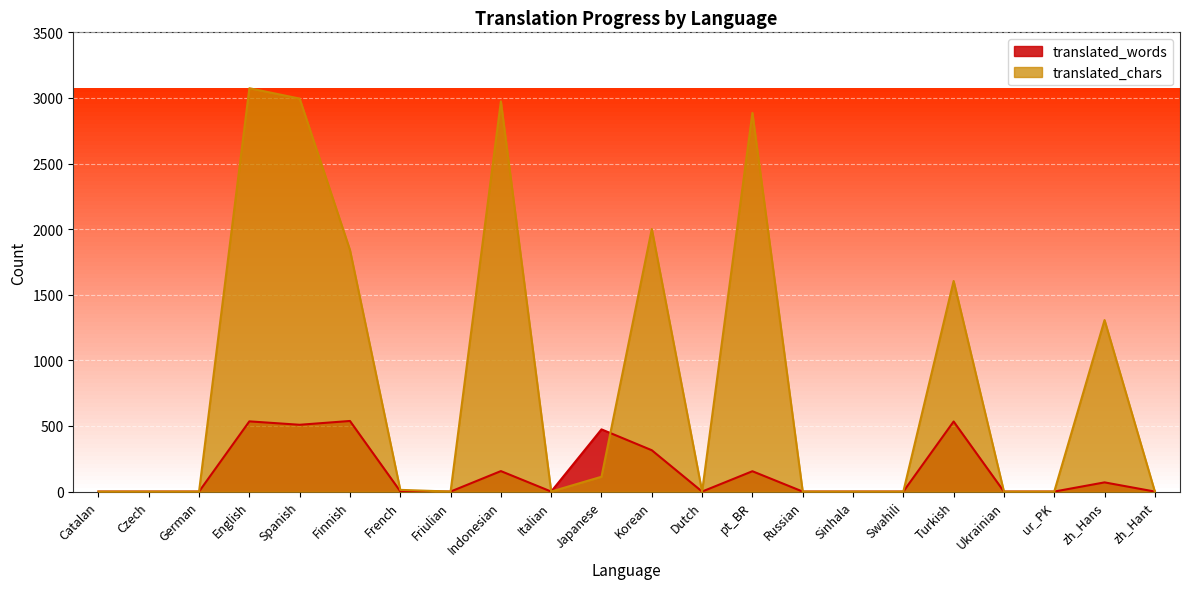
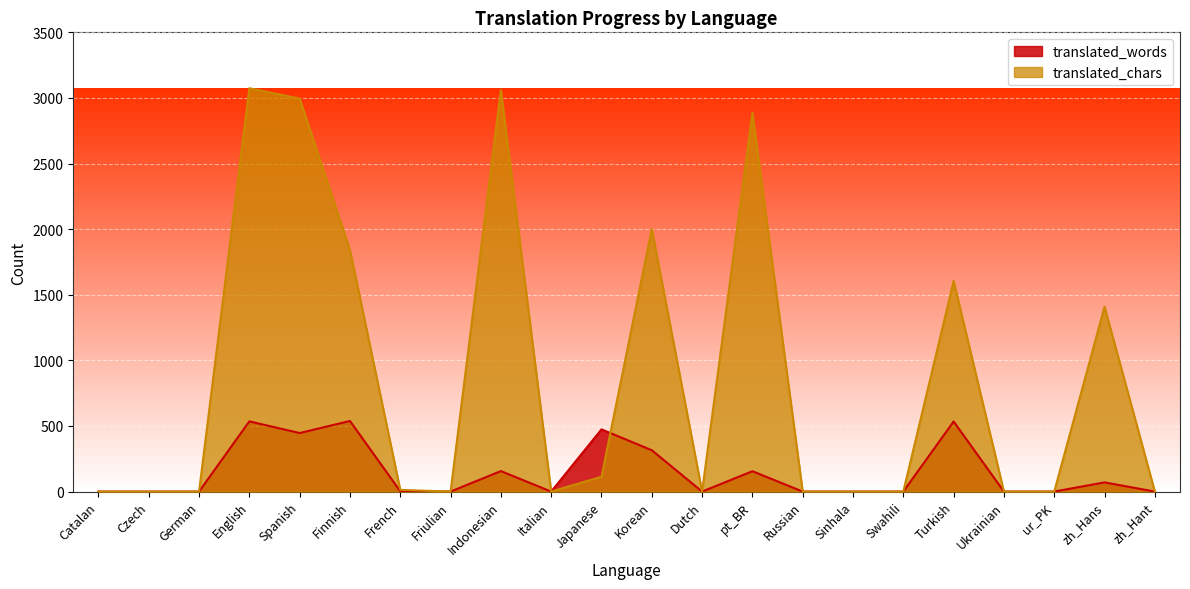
  {
    "translated_words": {
      "English": 540,
-     "Spanish": 510,
+     "Spanish": 450,
      "Finnish": 540,
      "Indonesian": 160,
      "Japanese": 470,
      "Korean": 320,
      "pt_BR": 160,
      "Turkish": 530,
      "zh_Hans": 70
    },
    "translated_chars": {
      "English": 3070,
      "Spanish": 3000,
      "Finnish": 1840,
-     "Indonesian": 2970,
+     "Indonesian": 3060,
      "Japanese": 110,
      "Korean": 2000,
      "pt_BR": 2890,
      "Turkish": 1610,
-     "zh_Hans": 1310
+     "zh_Hans": 1410
    }
  }
